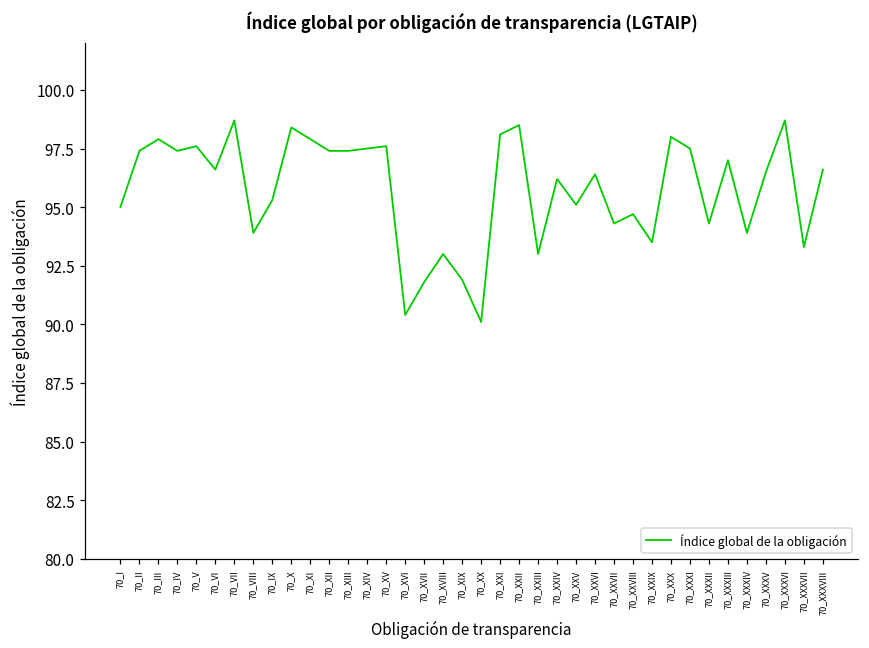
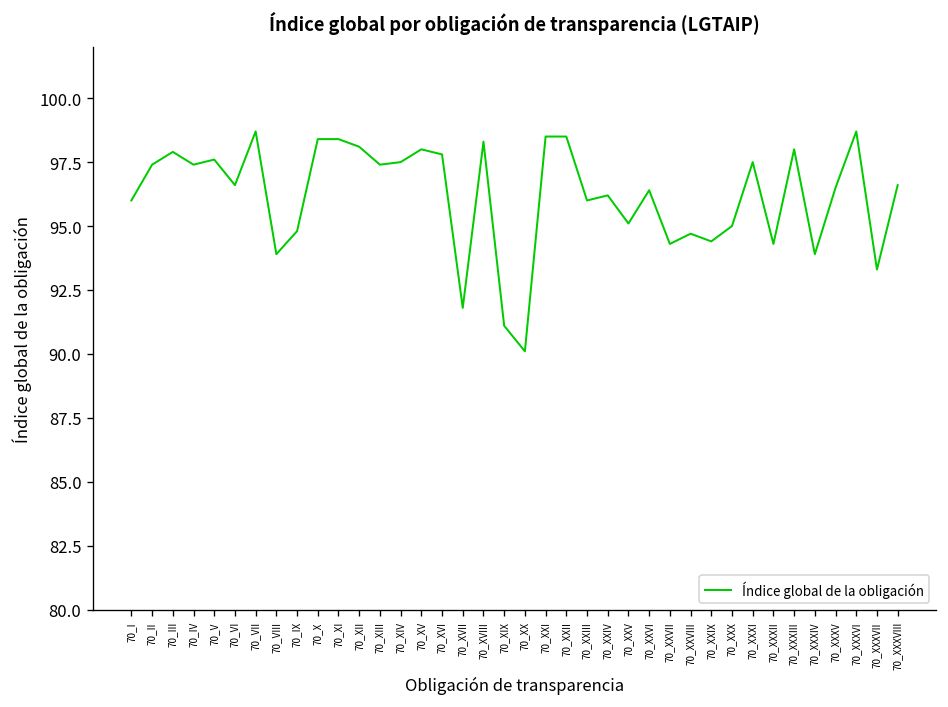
  {
-   "70_I": 95,
+   "70_I": 96,
    "70_II": 97.4,
    "70_III": 97.9,
    "70_IV": 97.4,
    "70_V": 97.6,
    "70_VI": 96.6,
    "70_VII": 98.7,
    "70_VIII": 93.9,
-   "70_IX": 95.3,
+   "70_IX": 94.8,
    "70_X": 98.4,
-   "70_XI": 97.9,
-   "70_XII": 97.4,
+   "70_XI": 98.4,
+   "70_XII": 98.1,
    "70_XIII": 97.4,
    "70_XIV": 97.5,
-   "70_XV": 97.6,
-   "70_XVI": 90.4,
+   "70_XV": 98.0,
+   "70_XVI": 97.8,
    "70_XVII": 91.8,
-   "70_XVIII": 93.0,
-   "70_XIX": 91.9,
+   "70_XVIII": 98.3,
+   "70_XIX": 91.1,
    "70_XX": 90.1,
-   "70_XXI": 98.1,
+   "70_XXI": 98.5,
    "70_XXII": 98.5,
-   "70_XXIII": 93,
+   "70_XXIII": 96,
    "70_XXIV": 96.2,
    "70_XXV": 95.1,
    "70_XXVI": 96.4,
    "70_XXVII": 94.3,
    "70_XXVIII": 94.7,
-   "70_XXIX": 93.5,
-   "70_XXX": 98,
+   "70_XXIX": 94.4,
+   "70_XXX": 95,
    "70_XXXI": 97.5,
    "70_XXXII": 94.3,
-   "70_XXXIII": 97,
+   "70_XXXIII": 98,
    "70_XXXIV": 93.9,
    "70_XXXV": 96.5,
    "70_XXXVI": 98.7,
    "70_XXXVII": 93.3,
    "70_XXXVIII": 96.6
  }
